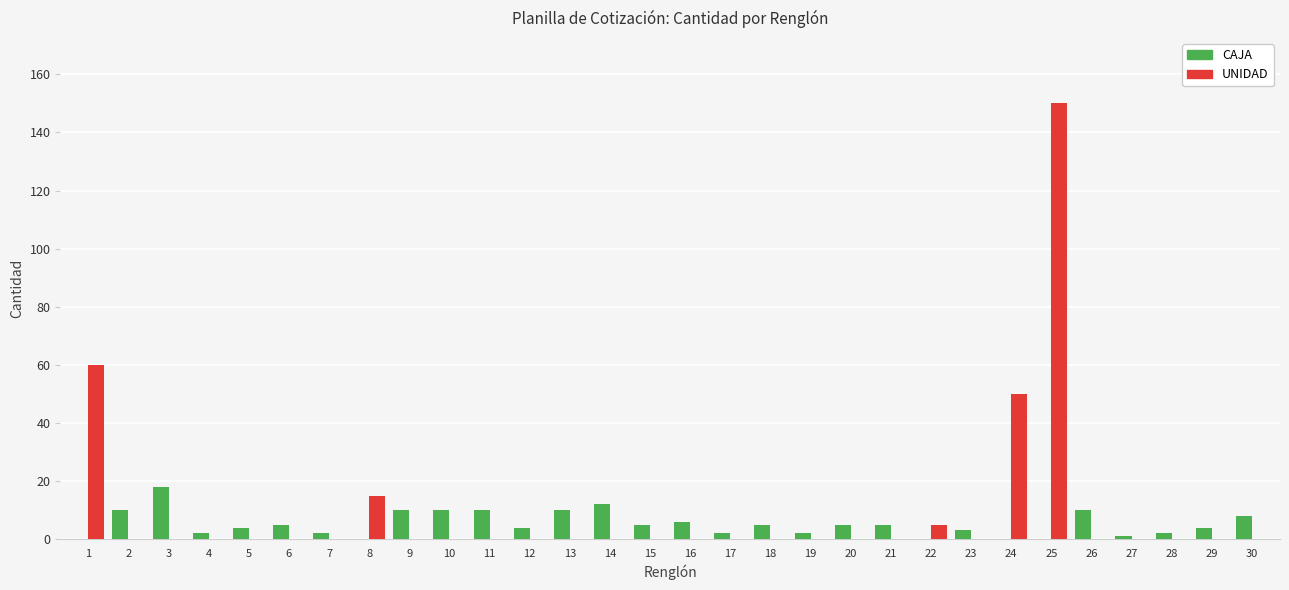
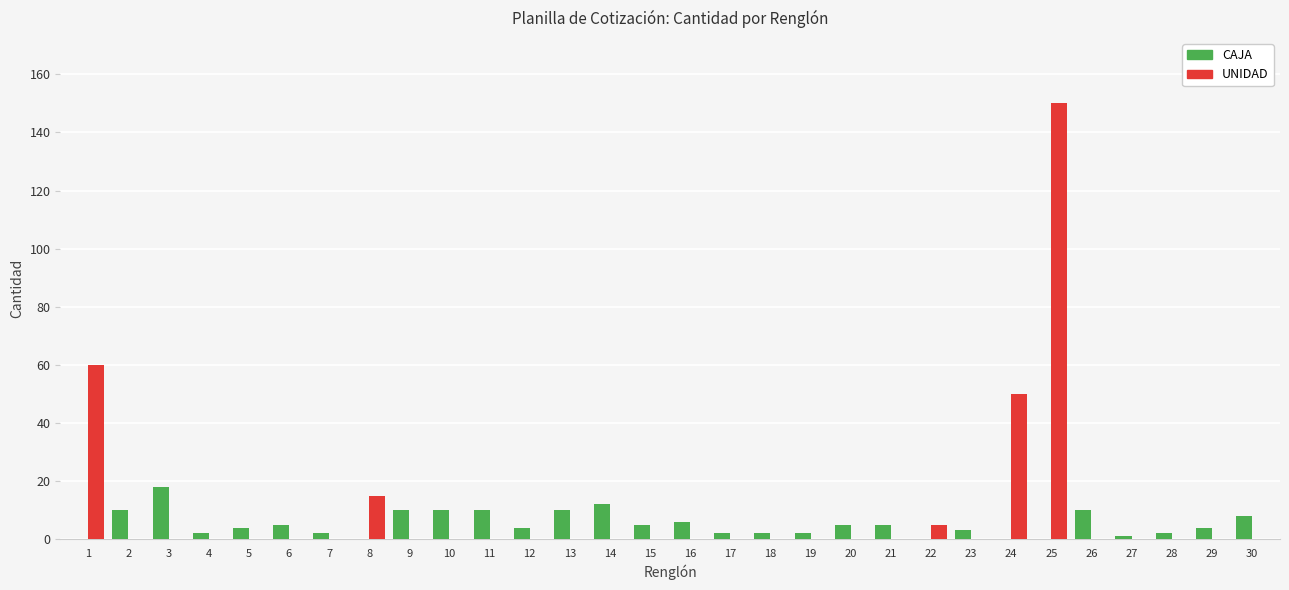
  {
    "CAJA": {
      "1": 0,
      "2": 10,
      "3": 18,
      "4": 2,
      "5": 4,
      "6": 5,
      "7": 2,
      "8": 0,
      "9": 10,
      "10": 10,
      "11": 10,
      "12": 4,
      "13": 10,
      "14": 12,
      "15": 5,
      "16": 6,
      "17": 2,
-     "18": 5,
+     "18": 2,
      "19": 2,
      "20": 5,
      "21": 5,
      "22": 0,
      "23": 3,
      "24": 0,
      "25": 0,
      "26": 10,
      "27": 1,
      "28": 2,
      "29": 4,
      "30": 8
    },
    "UNIDAD": {
      "1": 60,
      "2": 0,
      "3": 0,
      "4": 0,
      "5": 0,
      "6": 0,
      "7": 0,
      "8": 15,
      "9": 0,
      "10": 0,
      "11": 0,
      "12": 0,
      "13": 0,
      "14": 0,
      "15": 0,
      "16": 0,
      "17": 0,
      "18": 0,
      "19": 0,
      "20": 0,
      "21": 0,
      "22": 5,
      "23": 0,
      "24": 50,
      "25": 150,
      "26": 0,
      "27": 0,
      "28": 0,
      "29": 0,
      "30": 0
    }
  }
